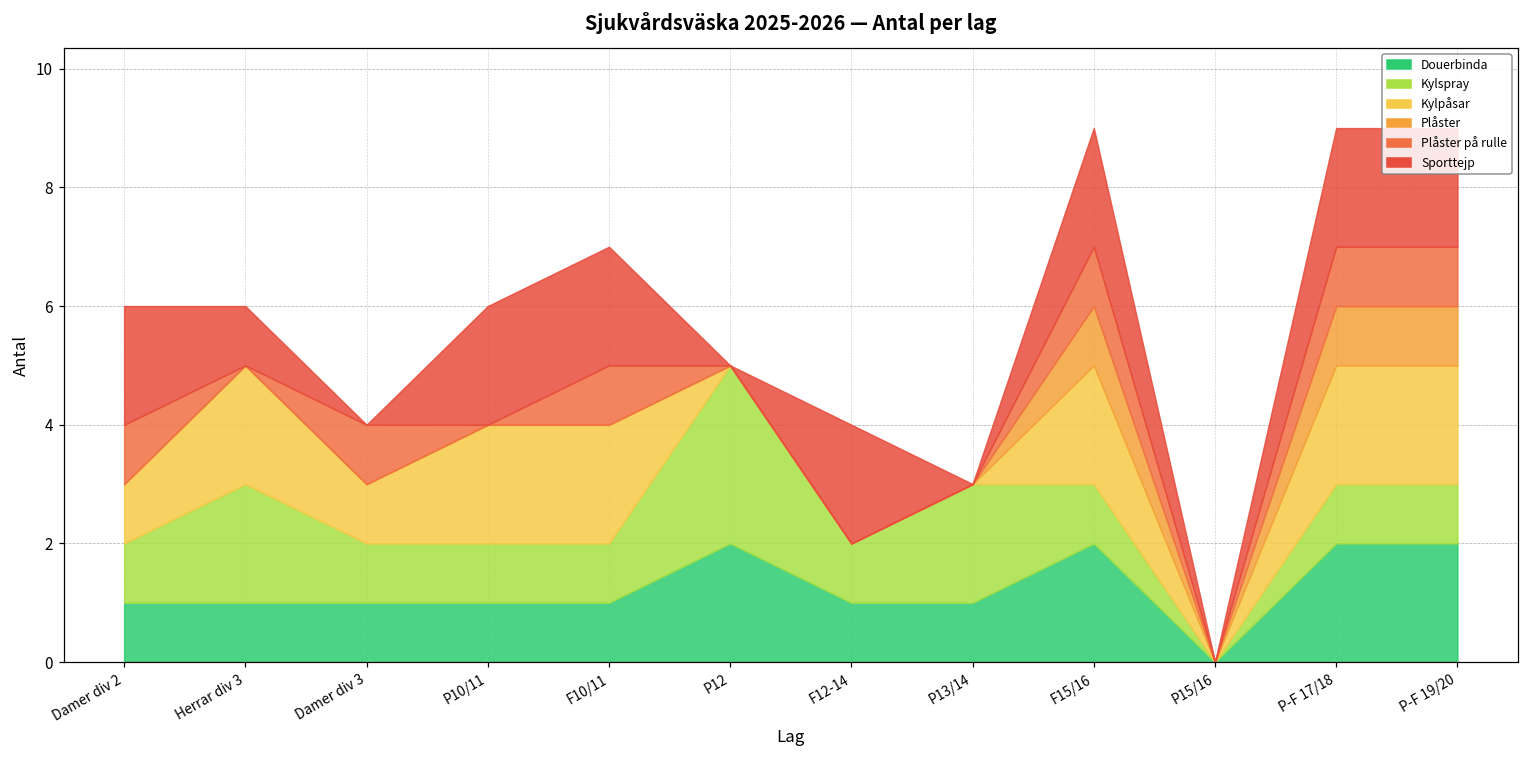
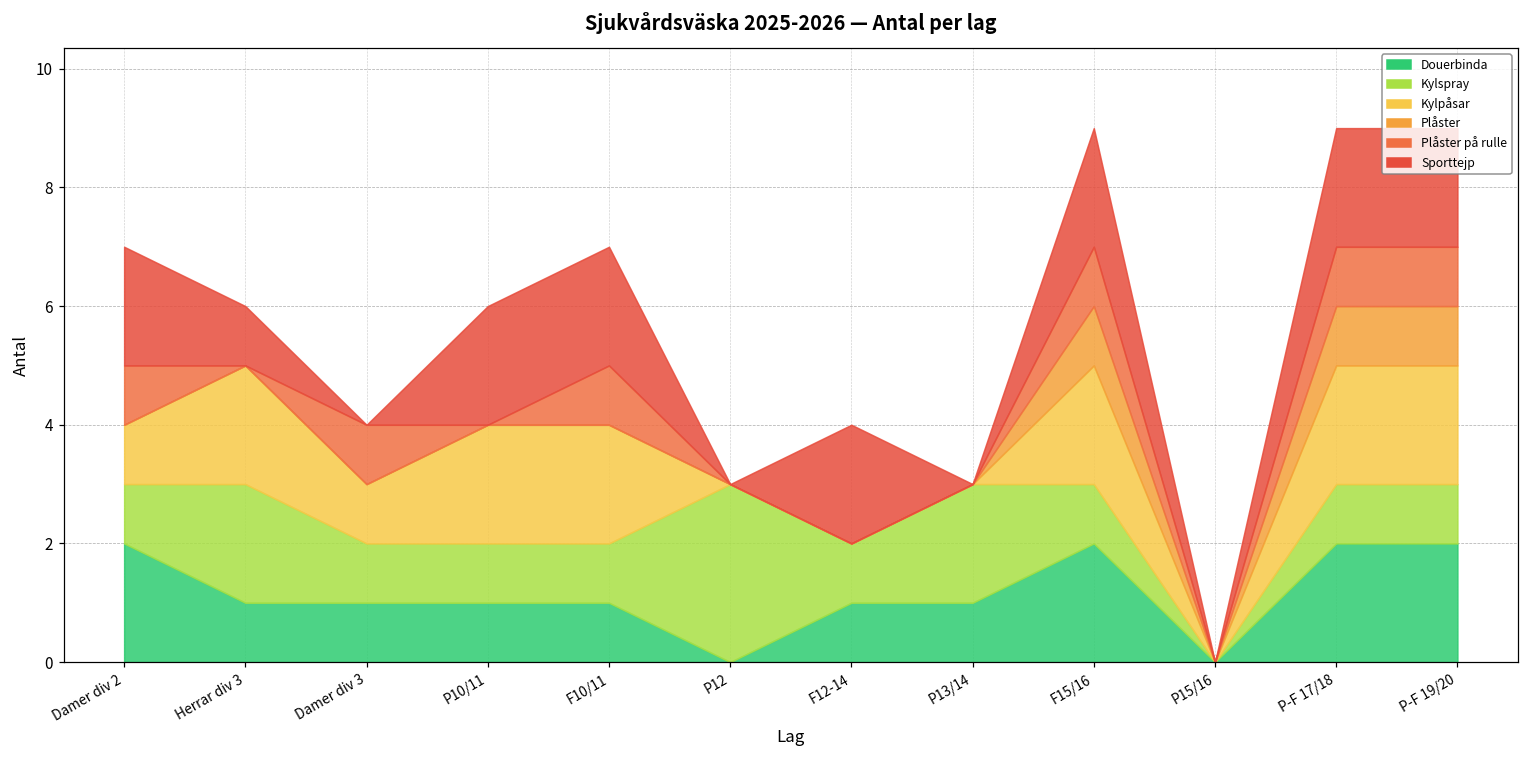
  {
    "Douerbinda": {
-     "Damer div 2": 1,
+     "Damer div 2": 2,
      "Herrar div 3": 1,
      "Damer div 3": 1,
      "P10/11": 1,
      "F10/11": 1,
-     "P12": 2,
+     "P12": 0,
      "F12-14": 1,
      "P13/14": 1,
      "F15/16": 2,
      "P-F 17/18": 2,
      "P-F 19/20": 2
    },
    "Kylspray": {
      "Damer div 2": 1,
      "Herrar div 3": 2,
      "Damer div 3": 1,
      "P10/11": 1,
      "F10/11": 1,
      "F15/16": 1,
      "P-F 17/18": 1,
      "P-F 19/20": 1
    }
  }
